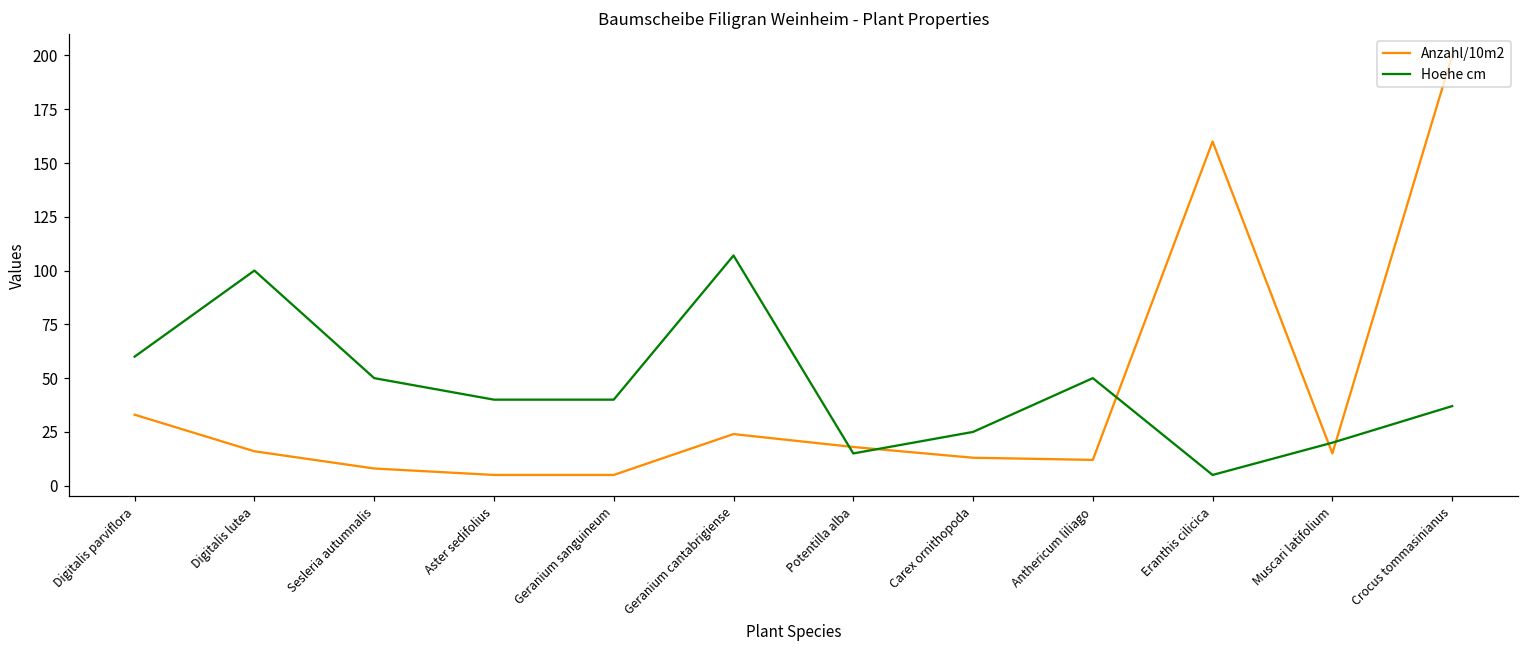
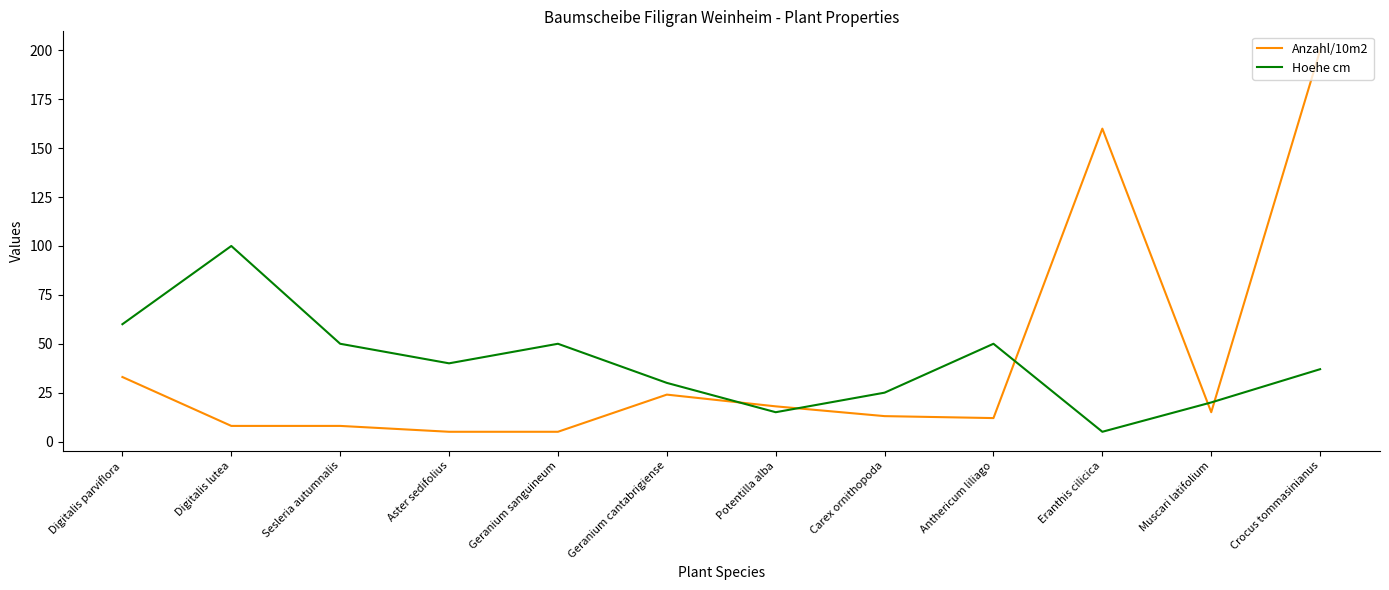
  {
    "Anzahl/10m2": {
      "Digitalis parviflora": 33,
-     "Digitalis lutea": 16,
+     "Digitalis lutea": 8,
      "Sesleria autumnalis": 8,
      "Aster sedifolius": 5,
      "Geranium sanguineum": 5,
      "Geranium cantabrigiense": 24,
      "Potentilla alba": 18,
      "Carex ornithopoda": 13,
      "Anthericum liliago": 12,
      "Eranthis cilicica": 160,
      "Muscari latifolium": 15
    },
    "Hoehe cm": {
      "Digitalis parviflora": 60,
      "Digitalis lutea": 100,
      "Sesleria autumnalis": 50,
      "Aster sedifolius": 40,
-     "Geranium sanguineum": 40,
-     "Geranium cantabrigiense": 107,
+     "Geranium sanguineum": 50,
+     "Geranium cantabrigiense": 30,
      "Potentilla alba": 15,
      "Carex ornithopoda": 25,
      "Anthericum liliago": 50,
      "Eranthis cilicica": 5,
      "Muscari latifolium": 20,
      "Crocus tommasinianus": 37
    }
  }
